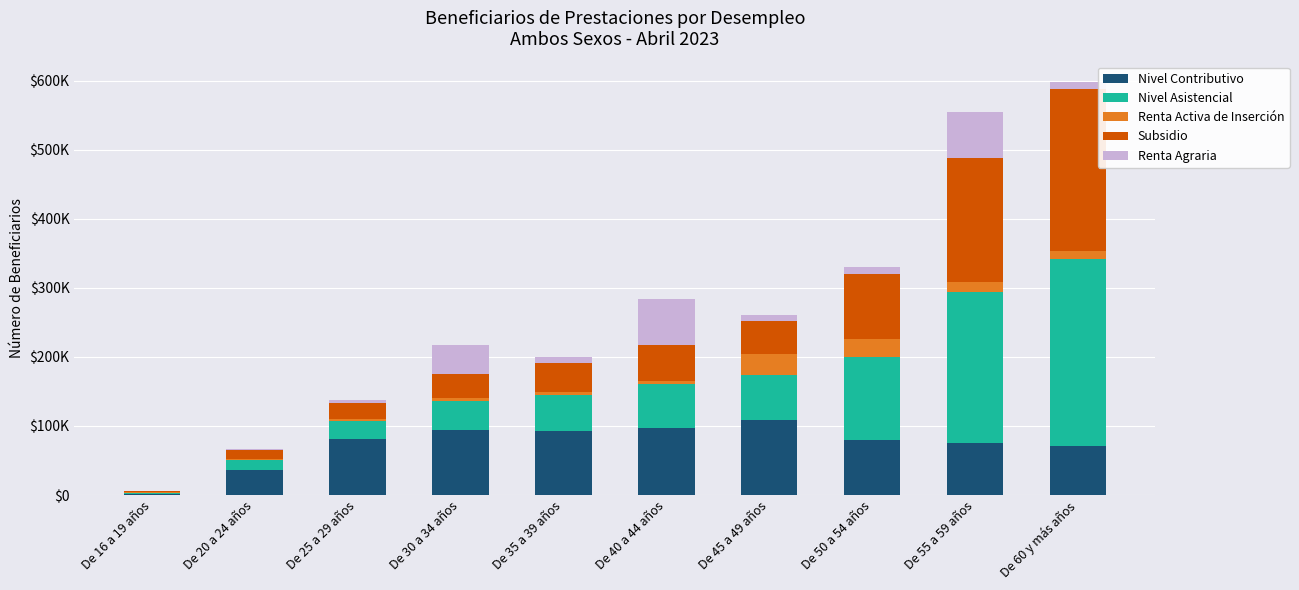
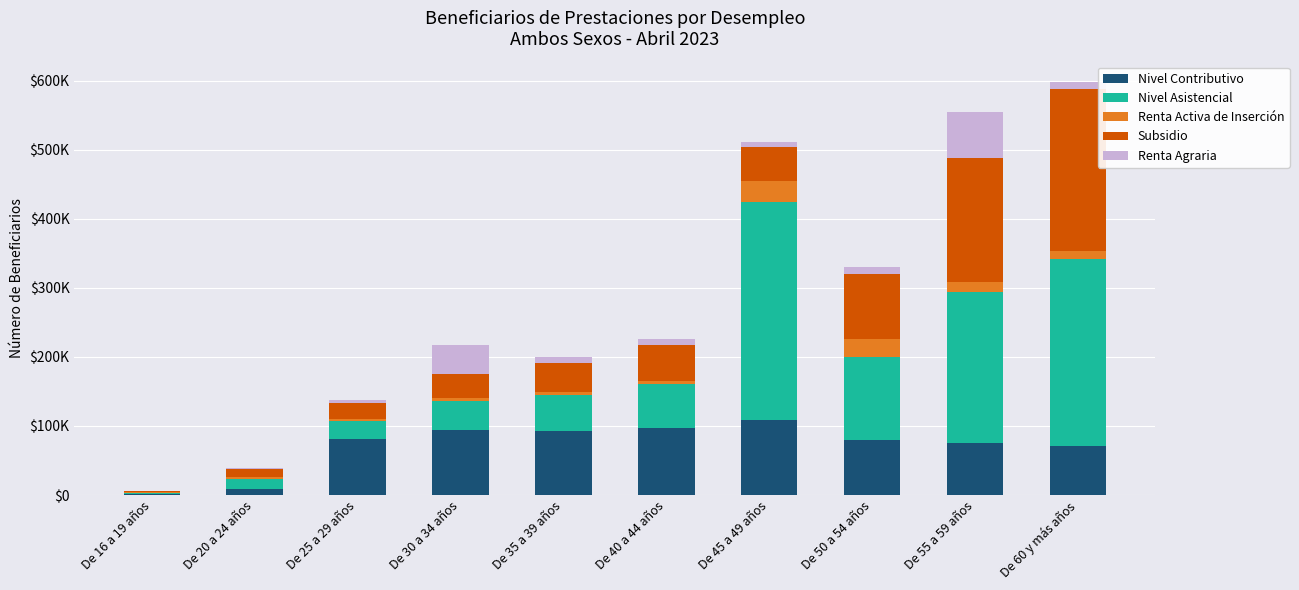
  {
    "Nivel Contributivo": {
-     "De 20 a 24 años": "$40000",
+     "De 20 a 24 años": "$10000",
      "De 25 a 29 años": "$80000",
      "De 30 a 34 años": "$90000",
      "De 35 a 39 años": "$90000",
      "De 40 a 44 años": "$100000",
      "De 45 a 49 años": "$110000",
      "De 50 a 54 años": "$80000",
      "De 55 a 59 años": "$80000",
      "De 60 y más años": "$70000"
    },
    "Nivel Asistencial": {
      "De 20 a 24 años": "$10000",
      "De 25 a 29 años": "$30000",
      "De 30 a 34 años": "$40000",
      "De 35 a 39 años": "$50000",
      "De 40 a 44 años": "$60000",
-     "De 45 a 49 años": "$60000",
+     "De 45 a 49 años": "$320000",
      "De 50 a 54 años": "$120000",
      "De 55 a 59 años": "$220000",
      "De 60 y más años": "$270000"
    },
    "Renta Agraria": {
      "De 25 a 29 años": "$0",
      "De 30 a 34 años": "$40000",
      "De 35 a 39 años": "$10000",
-     "De 40 a 44 años": "$70000",
+     "De 40 a 44 años": "$10000",
      "De 45 a 49 años": "$10000",
      "De 50 a 54 años": "$10000",
      "De 55 a 59 años": "$70000",
      "De 60 y más años": "$10000"
    }
  }
